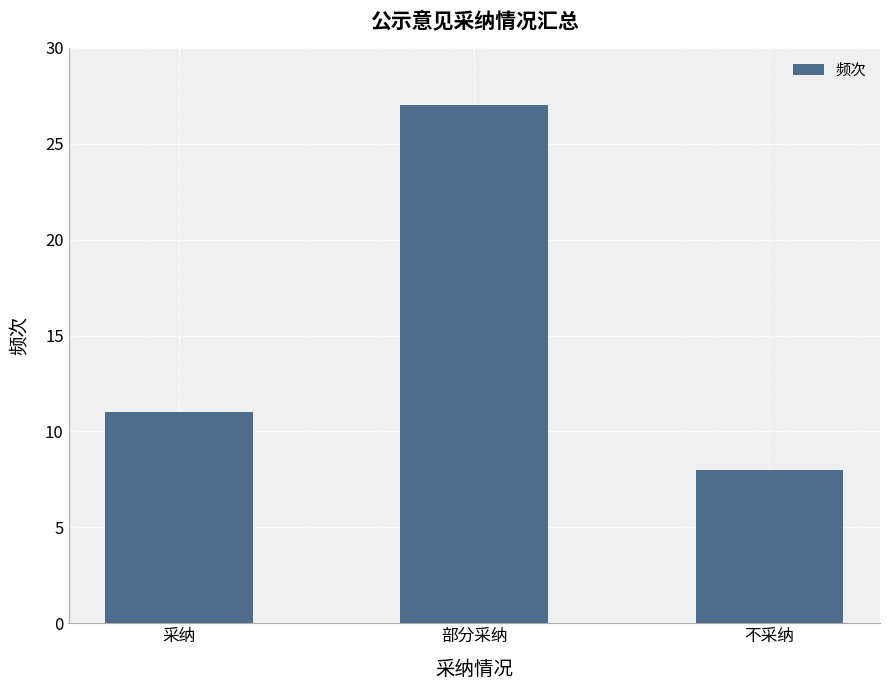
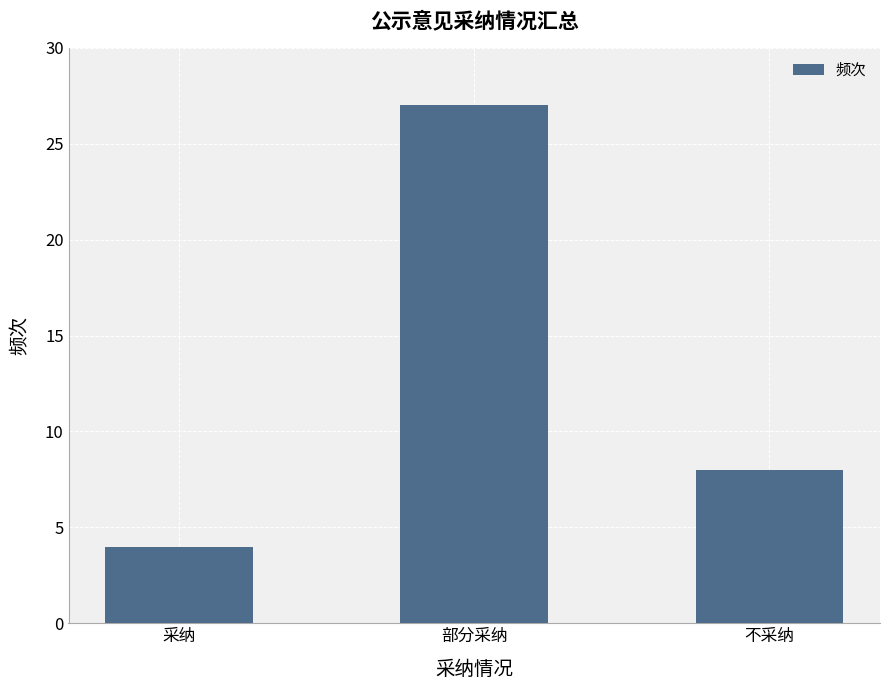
  {
-   "采纳": 11,
+   "采纳": 4,
    "部分采纳": 27,
    "不采纳": 8
  }
